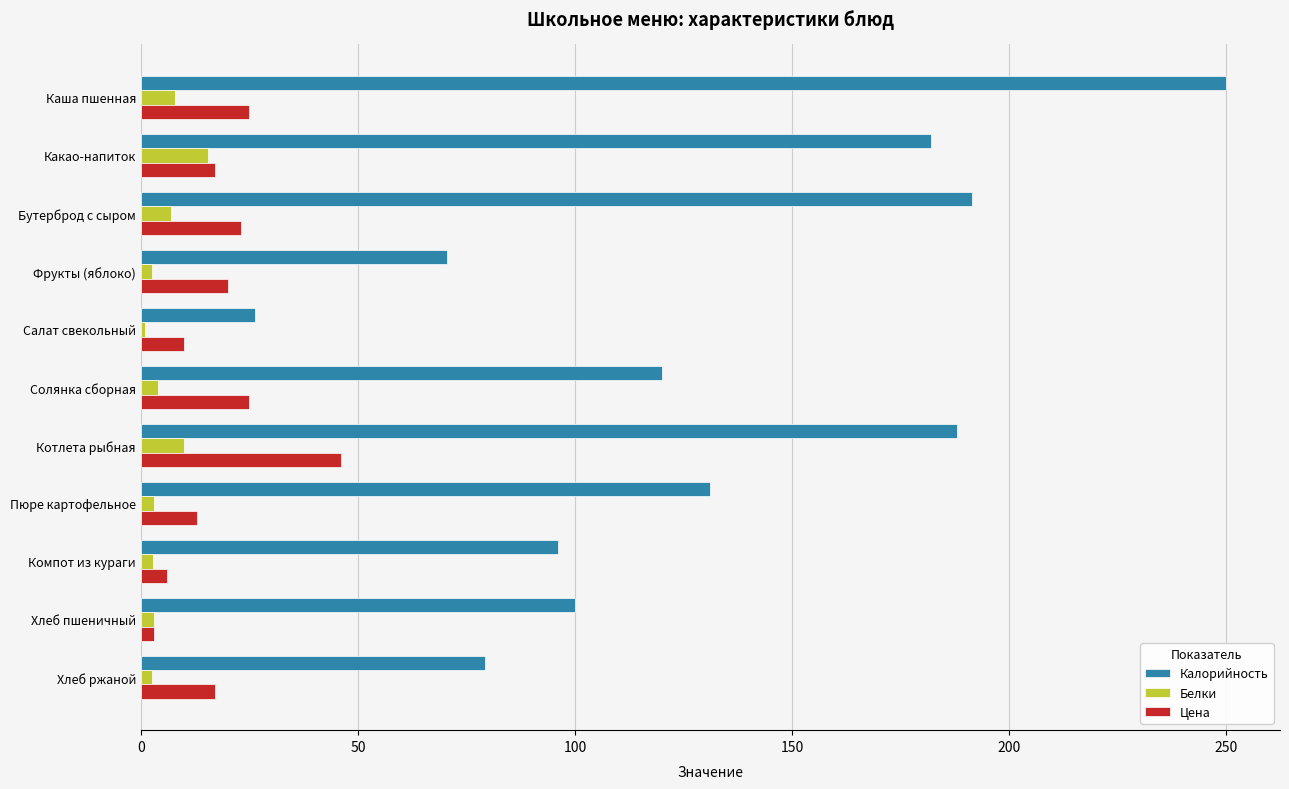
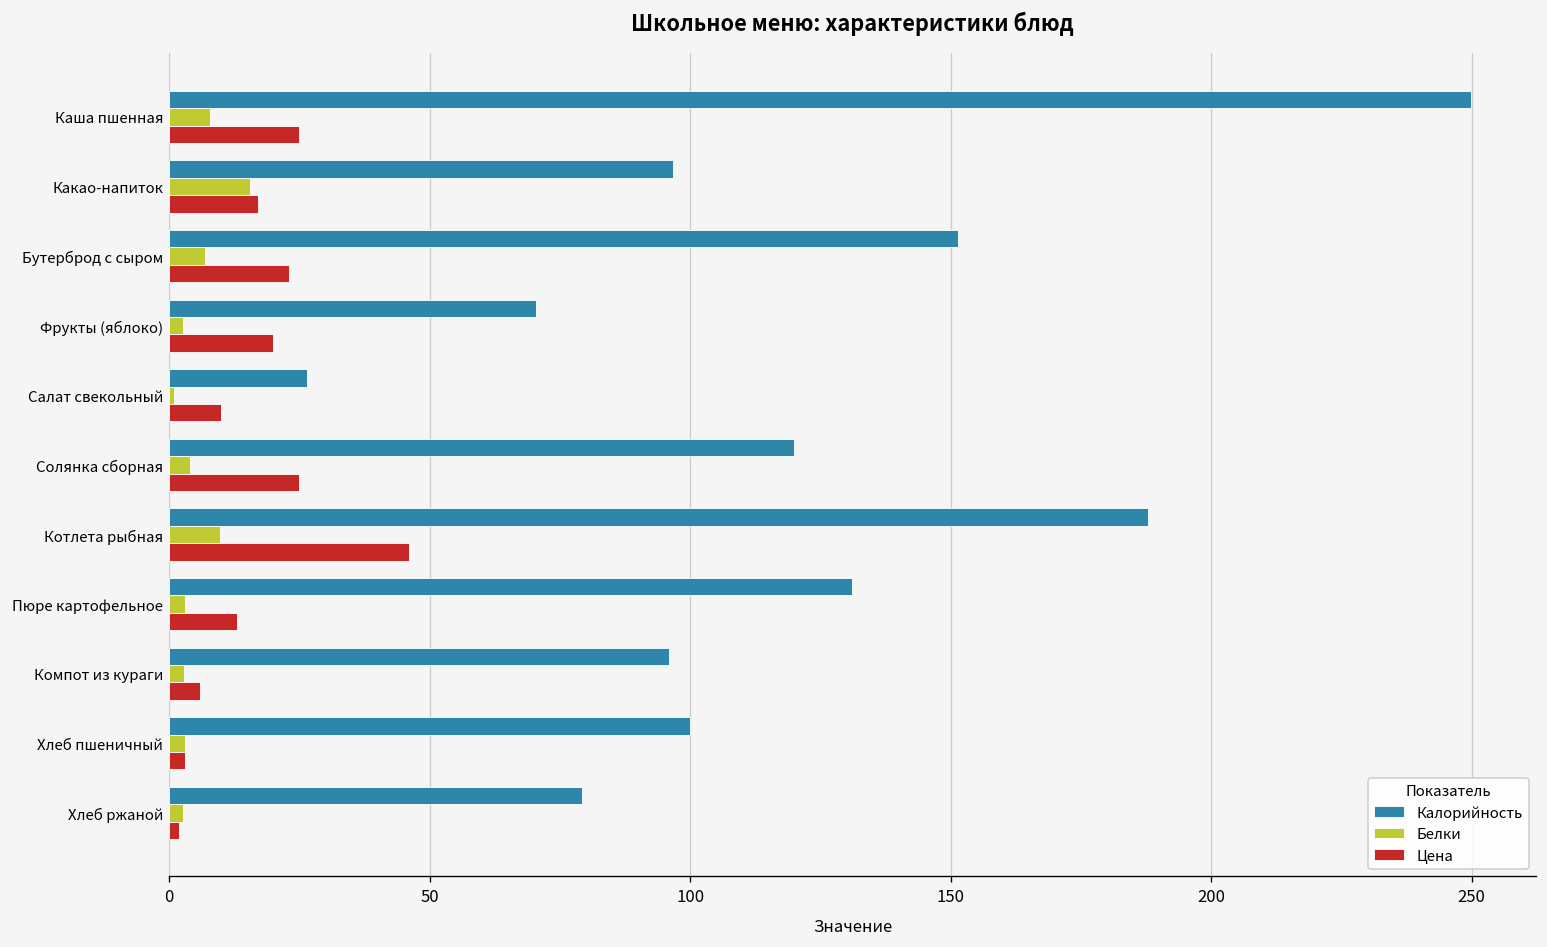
  {
    "Калорийность": {
      "Каша пшенная": 250,
-     "Какао-напиток": 182,
-     "Бутерброд с сыром": 192,
+     "Какао-напиток": 97,
+     "Бутерброд с сыром": 151,
      "Фрукты (яблоко)": 71,
      "Салат свекольный": 26,
      "Солянка сборная": 120,
      "Котлета рыбная": 188,
      "Пюре картофельное": 131,
      "Компот из кураги": 96,
      "Хлеб пшеничный": 100,
      "Хлеб ржаной": 79
    },
    "Белки": {
      "Каша пшенная": 8,
      "Какао-напиток": 16,
      "Бутерброд с сыром": 7,
      "Фрукты (яблоко)": 3,
      "Салат свекольный": 1,
      "Солянка сборная": 4,
      "Котлета рыбная": 10,
      "Пюре картофельное": 3,
      "Компот из кураги": 3,
      "Хлеб пшеничный": 3,
      "Хлеб ржаной": 3
    },
    "Цена": {
      "Каша пшенная": 25,
      "Какао-напиток": 17,
      "Бутерброд с сыром": 23,
      "Фрукты (яблоко)": 20,
      "Салат свекольный": 10,
      "Солянка сборная": 25,
      "Котлета рыбная": 46,
      "Пюре картофельное": 13,
      "Компот из кураги": 6,
      "Хлеб пшеничный": 3,
-     "Хлеб ржаной": 17
+     "Хлеб ржаной": 2
    }
  }
